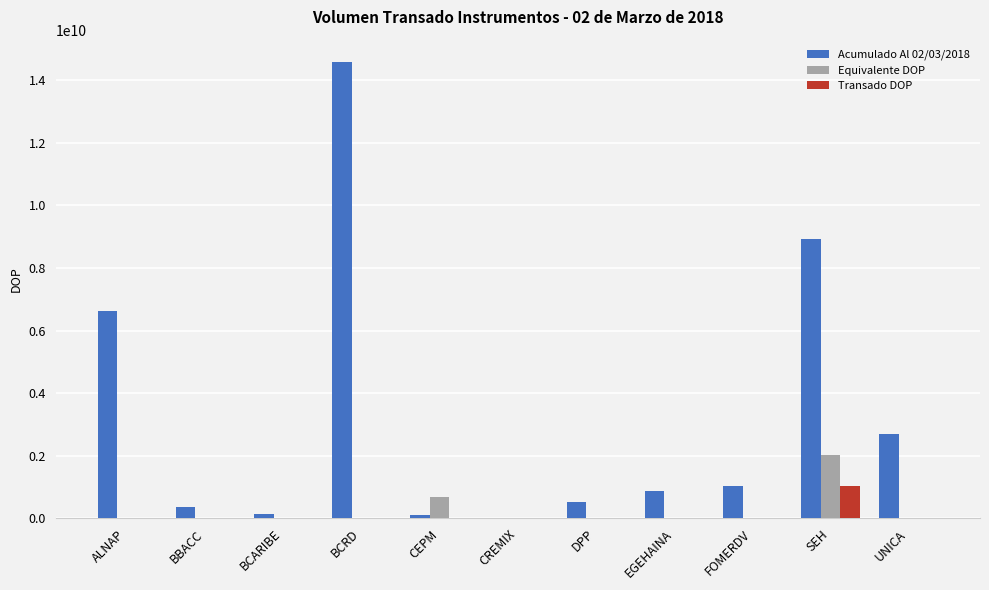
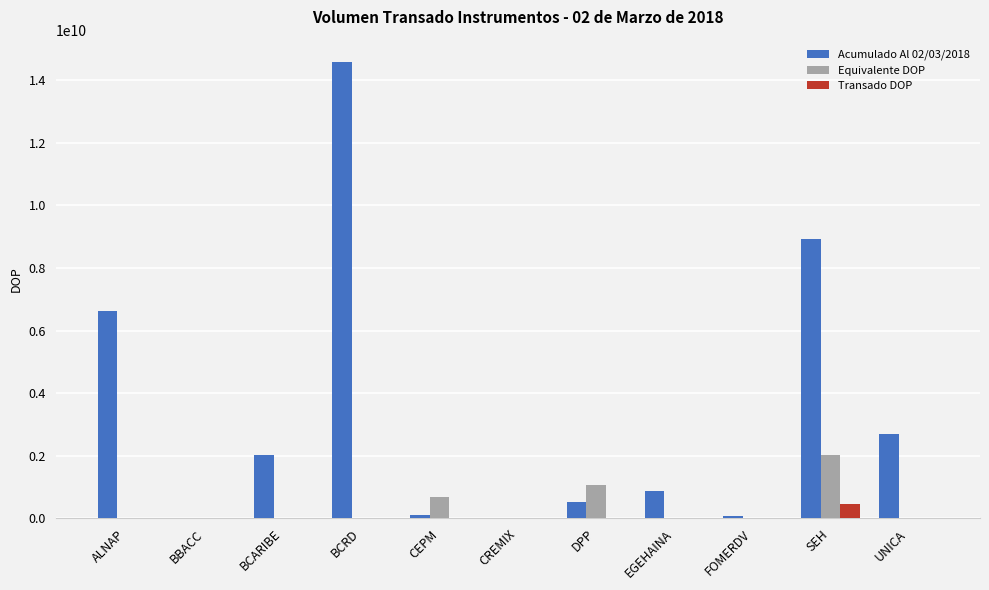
  {
    "Acumulado Al 02/03/2018": {
      "ALNAP": 6600000000,
-     "BBACC": 400000000,
-     "BCARIBE": 100000000,
+     "BBACC": 0,
+     "BCARIBE": 2000000000,
      "BCRD": 14600000000,
      "CEPM": 100000000,
      "DPP": 500000000,
      "EGEHAINA": 900000000,
-     "FOMERDV": 1000000000,
+     "FOMERDV": 100000000,
      "SEH": 8900000000,
      "UNICA": 2700000000
    },
    "Equivalente DOP": {
      "ALNAP": 0,
      "BBACC": 0,
      "BCARIBE": 0,
      "BCRD": 0,
      "CEPM": 700000000,
      "CREMIX": 0,
-     "DPP": 0,
+     "DPP": 1100000000,
      "EGEHAINA": 0,
      "FOMERDV": 0,
      "SEH": 2000000000,
      "UNICA": 0
    },
    "Transado DOP": {
      "ALNAP": 0,
      "BBACC": 0,
      "BCARIBE": 0,
      "BCRD": 0,
      "CEPM": 0,
      "CREMIX": 0,
      "DPP": 0,
      "EGEHAINA": 0,
      "FOMERDV": 0,
-     "SEH": 1000000000,
+     "SEH": 500000000,
      "UNICA": 0
    }
  }
